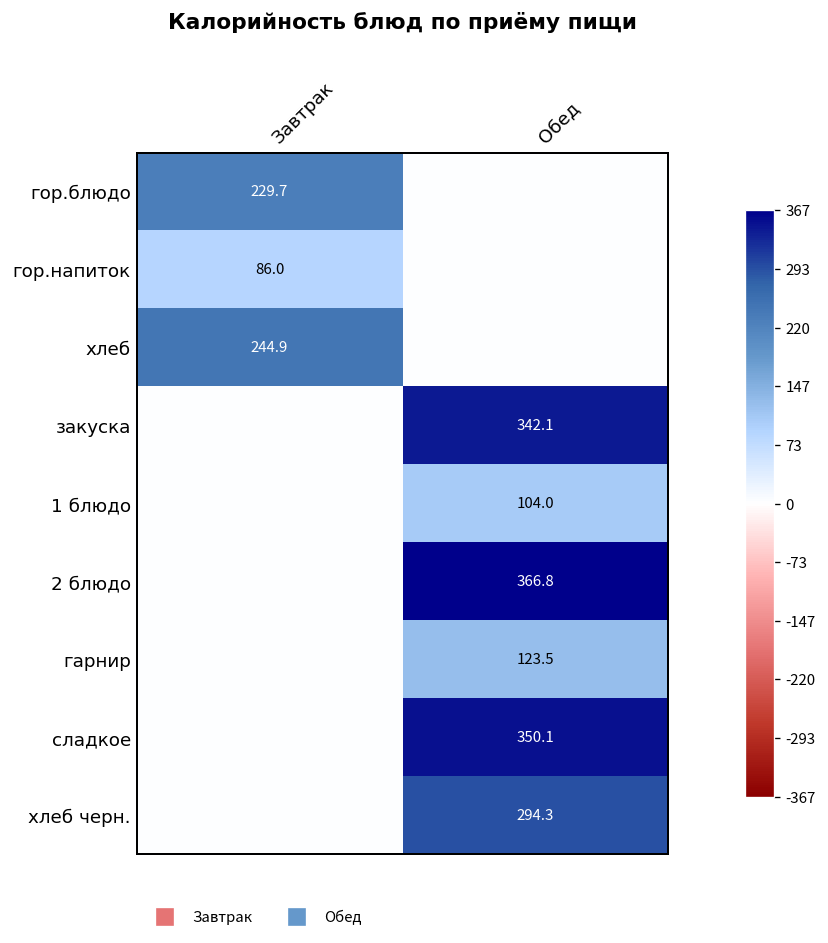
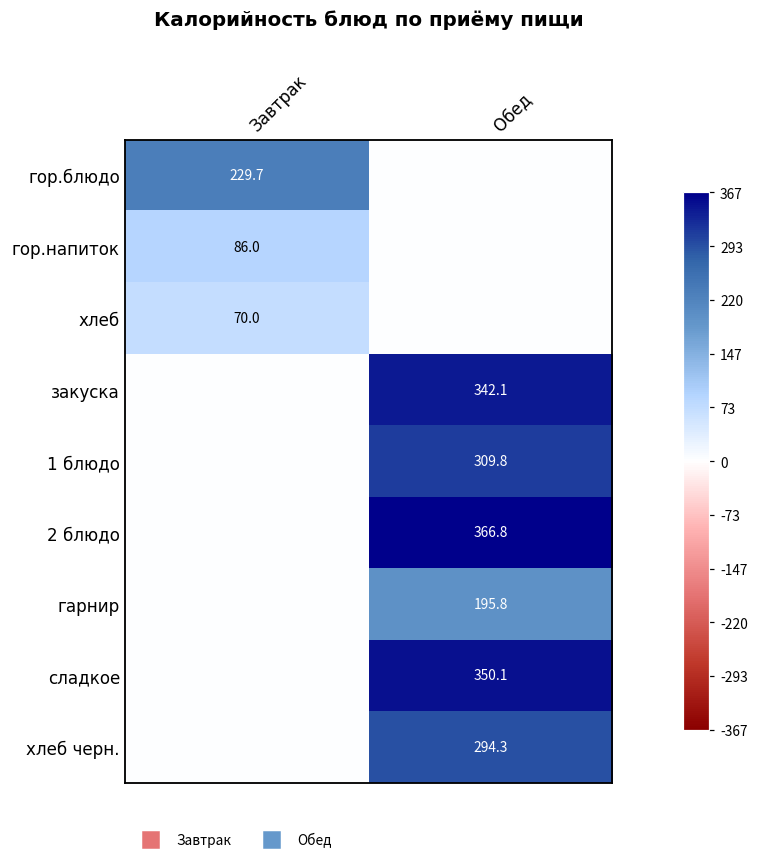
  {
    "гор.блюдо": {
      "Завтрак": 229.7
    },
    "гор.напиток": {
      "Завтрак": 86.0
    },
    "хлеб": {
-     "Завтрак": 244.9
+     "Завтрак": 70.0
    },
    "закуска": {
      "Обед": 342.1
    },
    "1 блюдо": {
-     "Обед": 104.0
+     "Обед": 309.8
    },
    "2 блюдо": {
      "Обед": 366.8
    },
    "гарнир": {
-     "Обед": 123.5
+     "Обед": 195.8
    },
    "сладкое": {
      "Обед": 350.1
    },
    "хлеб черн.": {
      "Обед": 294.3
    }
  }
